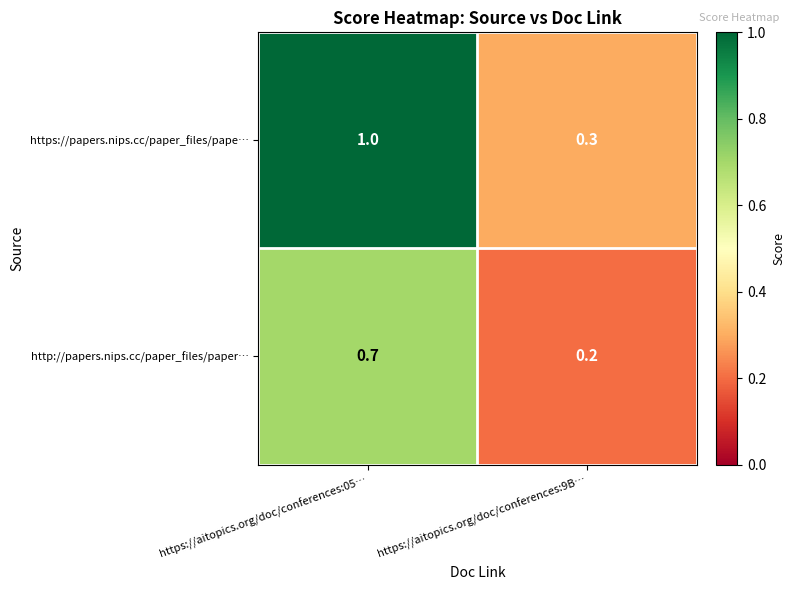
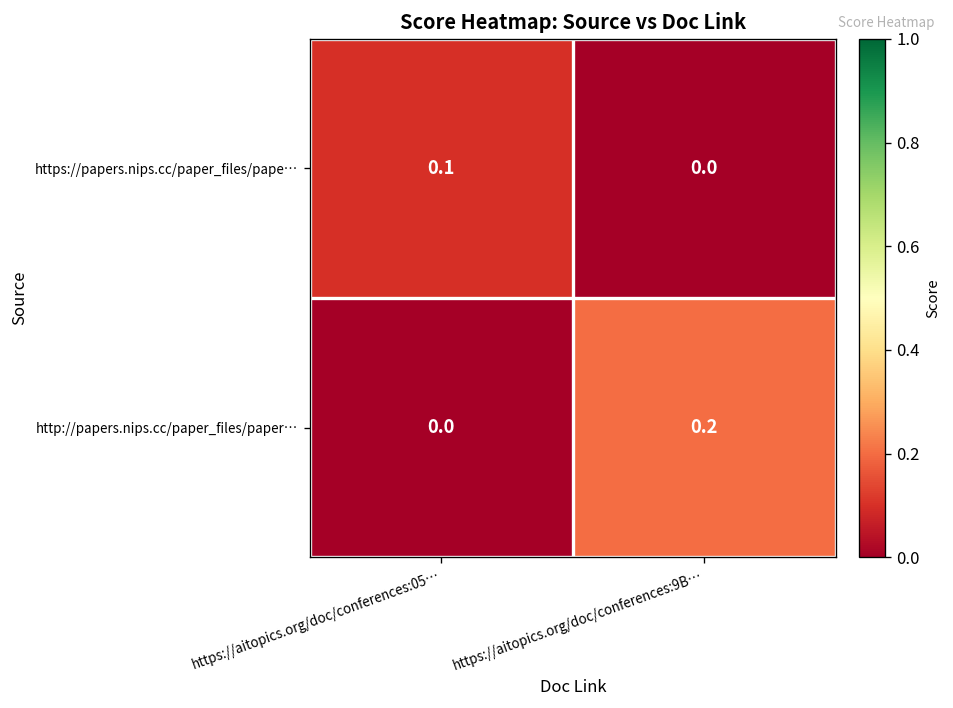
  {
    "https://papers.nips.cc/paper_files/pape…": {
-     "https://aitopics.org/doc/conferences:05…": 1.0,
-     "https://aitopics.org/doc/conferences:9B…": 0.3
+     "https://aitopics.org/doc/conferences:05…": 0.1,
+     "https://aitopics.org/doc/conferences:9B…": 0.0
    },
    "http://papers.nips.cc/paper_files/paper…": {
-     "https://aitopics.org/doc/conferences:05…": 0.7,
+     "https://aitopics.org/doc/conferences:05…": 0.0,
      "https://aitopics.org/doc/conferences:9B…": 0.2
    }
  }
